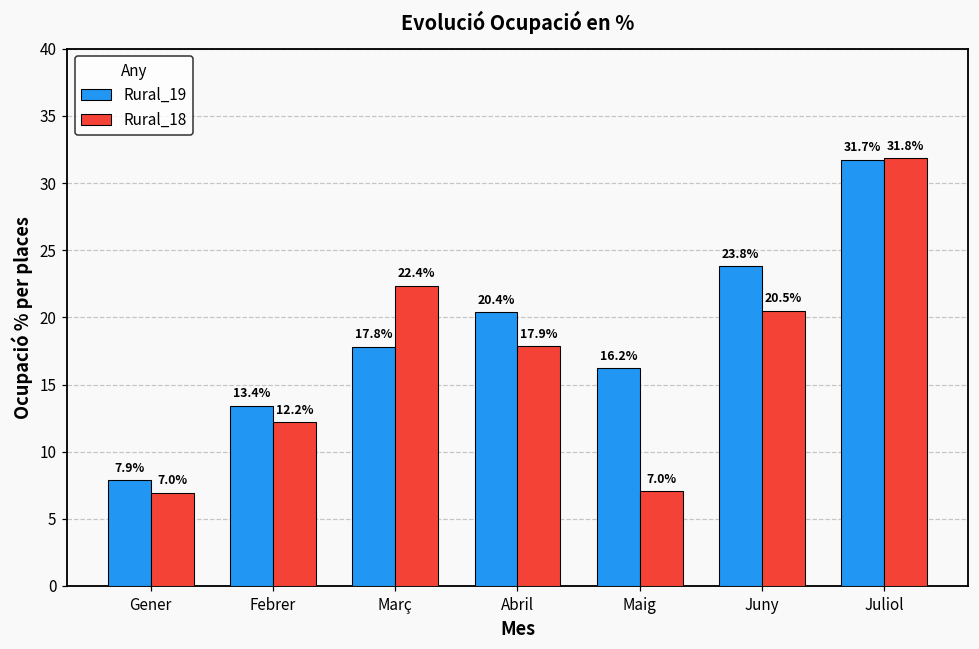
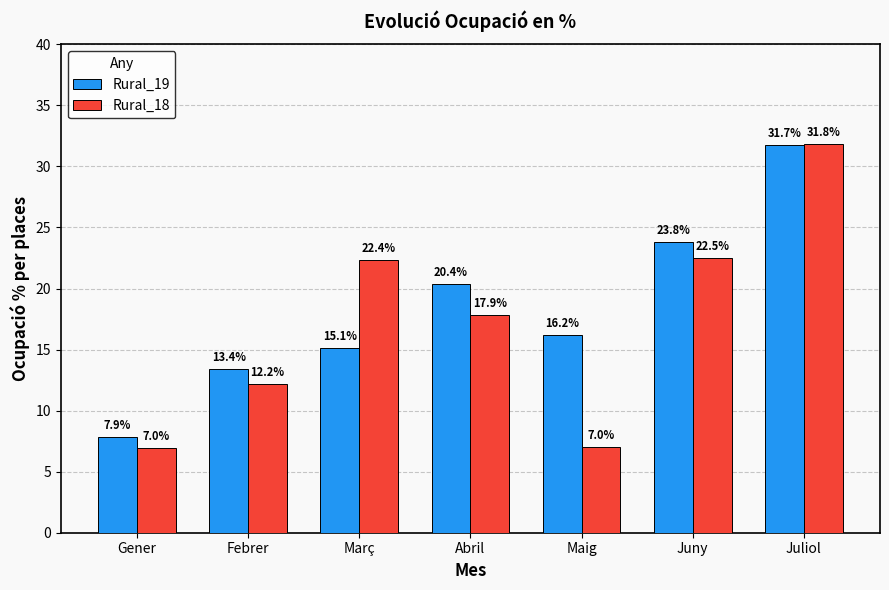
  {
    "Rural_19": {
      "Gener": "7.9%",
      "Febrer": "13.4%",
-     "Març": "17.8%",
+     "Març": "15.1%",
      "Abril": "20.4%",
      "Maig": "16.2%",
      "Juny": "23.8%",
      "Juliol": "31.7%"
    },
    "Rural_18": {
      "Gener": "7.0%",
      "Febrer": "12.2%",
      "Març": "22.4%",
      "Abril": "17.9%",
      "Maig": "7.0%",
-     "Juny": "20.5%",
+     "Juny": "22.5%",
      "Juliol": "31.8%"
    }
  }
